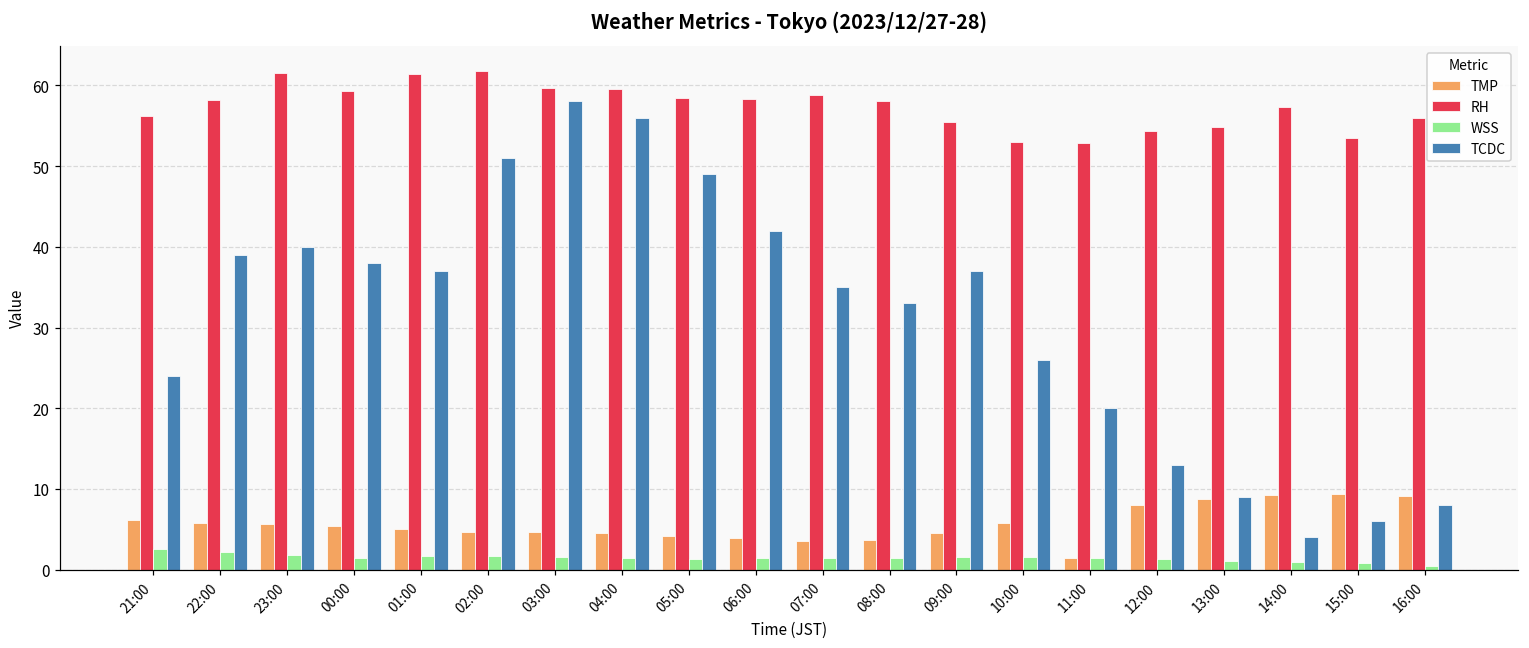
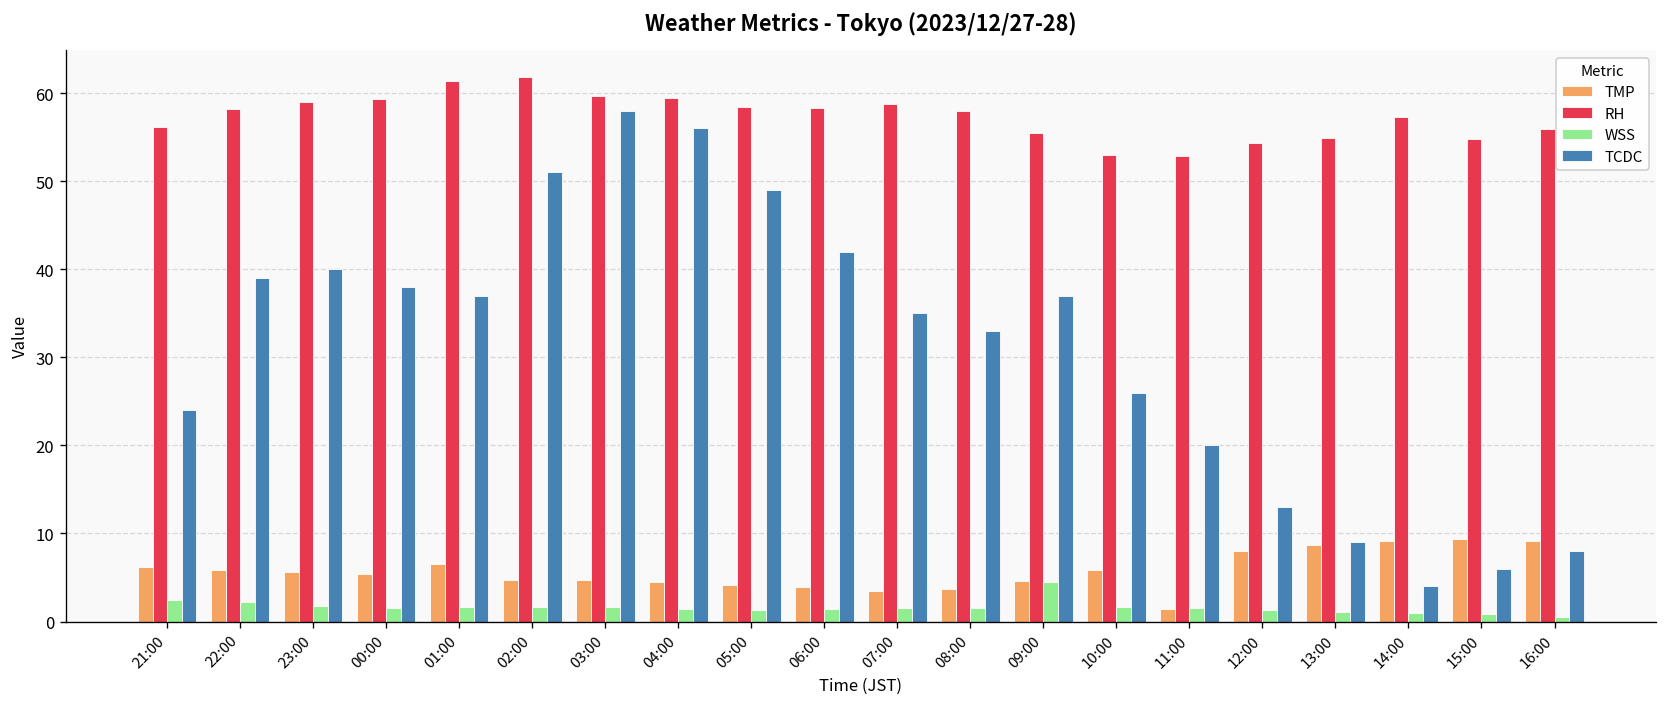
  {
    "TMP": {
      "21:00": 6,
      "22:00": 6,
      "23:00": 6,
      "00:00": 5,
-     "01:00": 5,
+     "01:00": 7,
      "02:00": 5,
      "03:00": 5,
      "04:00": 5,
      "05:00": 4,
      "06:00": 4,
      "07:00": 4,
      "08:00": 4,
      "09:00": 5,
      "10:00": 6,
      "11:00": 1,
      "12:00": 8,
      "13:00": 9,
      "14:00": 9,
      "15:00": 9,
      "16:00": 9
    },
    "RH": {
      "21:00": 56,
      "22:00": 58,
-     "23:00": 62,
+     "23:00": 59,
      "00:00": 59,
      "01:00": 61,
      "02:00": 62,
      "03:00": 60,
      "04:00": 60,
      "05:00": 58,
      "06:00": 58,
      "07:00": 59,
      "08:00": 58,
      "09:00": 56,
      "10:00": 53,
      "11:00": 53,
      "12:00": 54,
      "13:00": 55,
      "14:00": 57,
-     "15:00": 54,
+     "15:00": 55,
      "16:00": 56
    },
    "WSS": {
      "21:00": 3,
      "22:00": 2,
      "23:00": 2,
      "00:00": 2,
      "01:00": 2,
      "02:00": 2,
      "03:00": 2,
      "04:00": 1,
      "05:00": 1,
      "06:00": 1,
      "07:00": 2,
      "08:00": 2,
-     "09:00": 2,
+     "09:00": 5,
      "10:00": 2,
      "11:00": 2,
      "12:00": 1,
      "13:00": 1,
      "14:00": 1,
      "15:00": 1,
      "16:00": 1
    },
    "TCDC": {
      "21:00": 24,
      "22:00": 39,
      "23:00": 40,
      "00:00": 38,
      "01:00": 37,
      "02:00": 51,
      "03:00": 58,
      "04:00": 56,
      "05:00": 49,
      "06:00": 42,
      "07:00": 35,
      "08:00": 33,
      "09:00": 37,
      "10:00": 26,
      "11:00": 20,
      "12:00": 13,
      "13:00": 9,
      "14:00": 4,
      "15:00": 6,
      "16:00": 8
    }
  }
